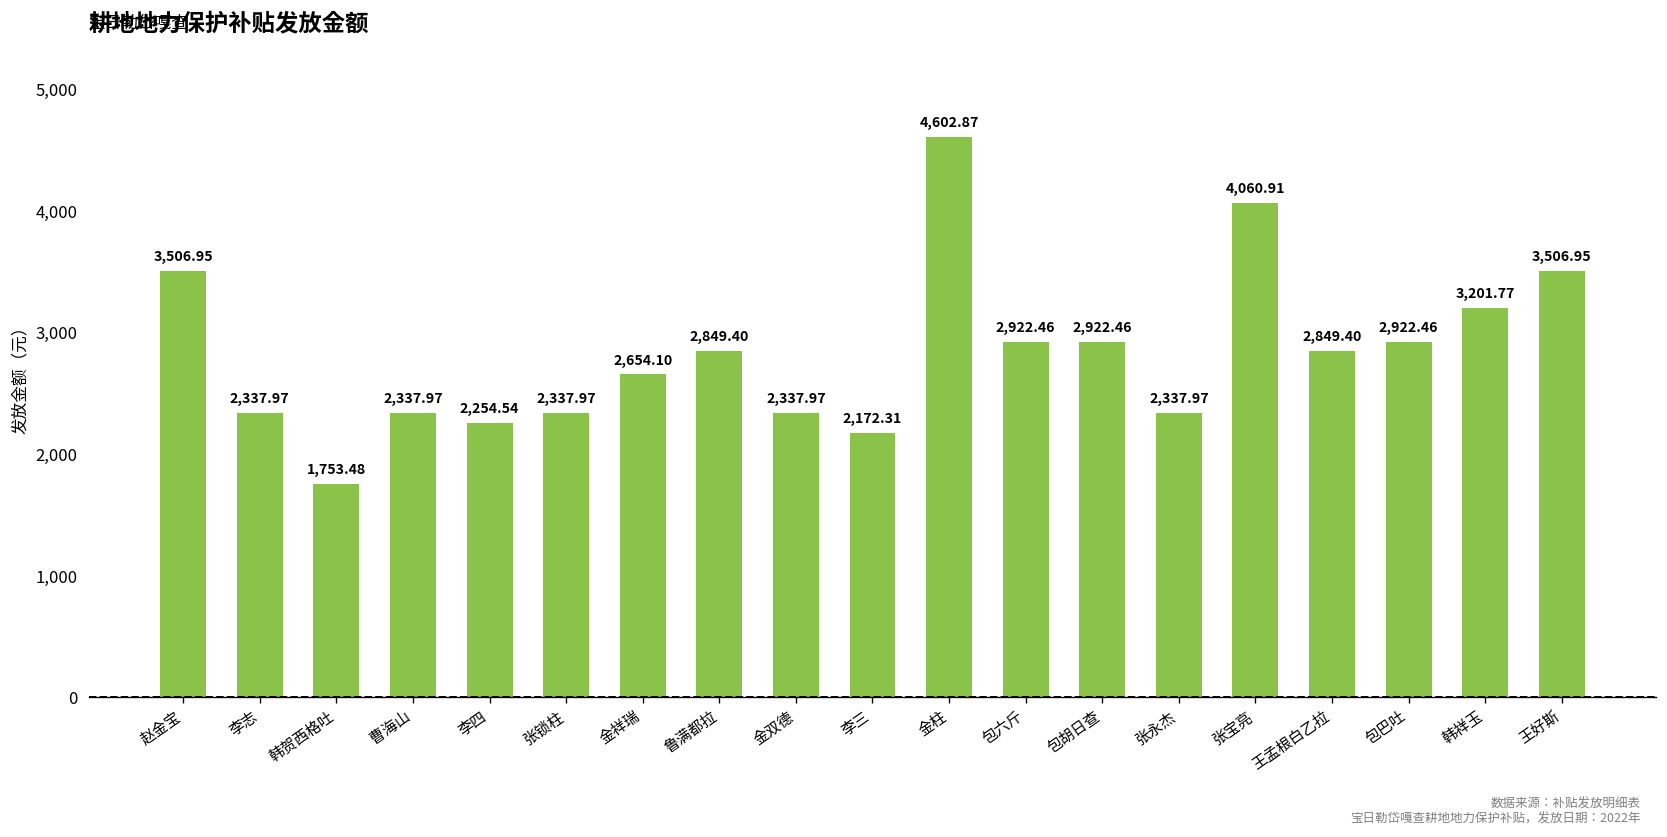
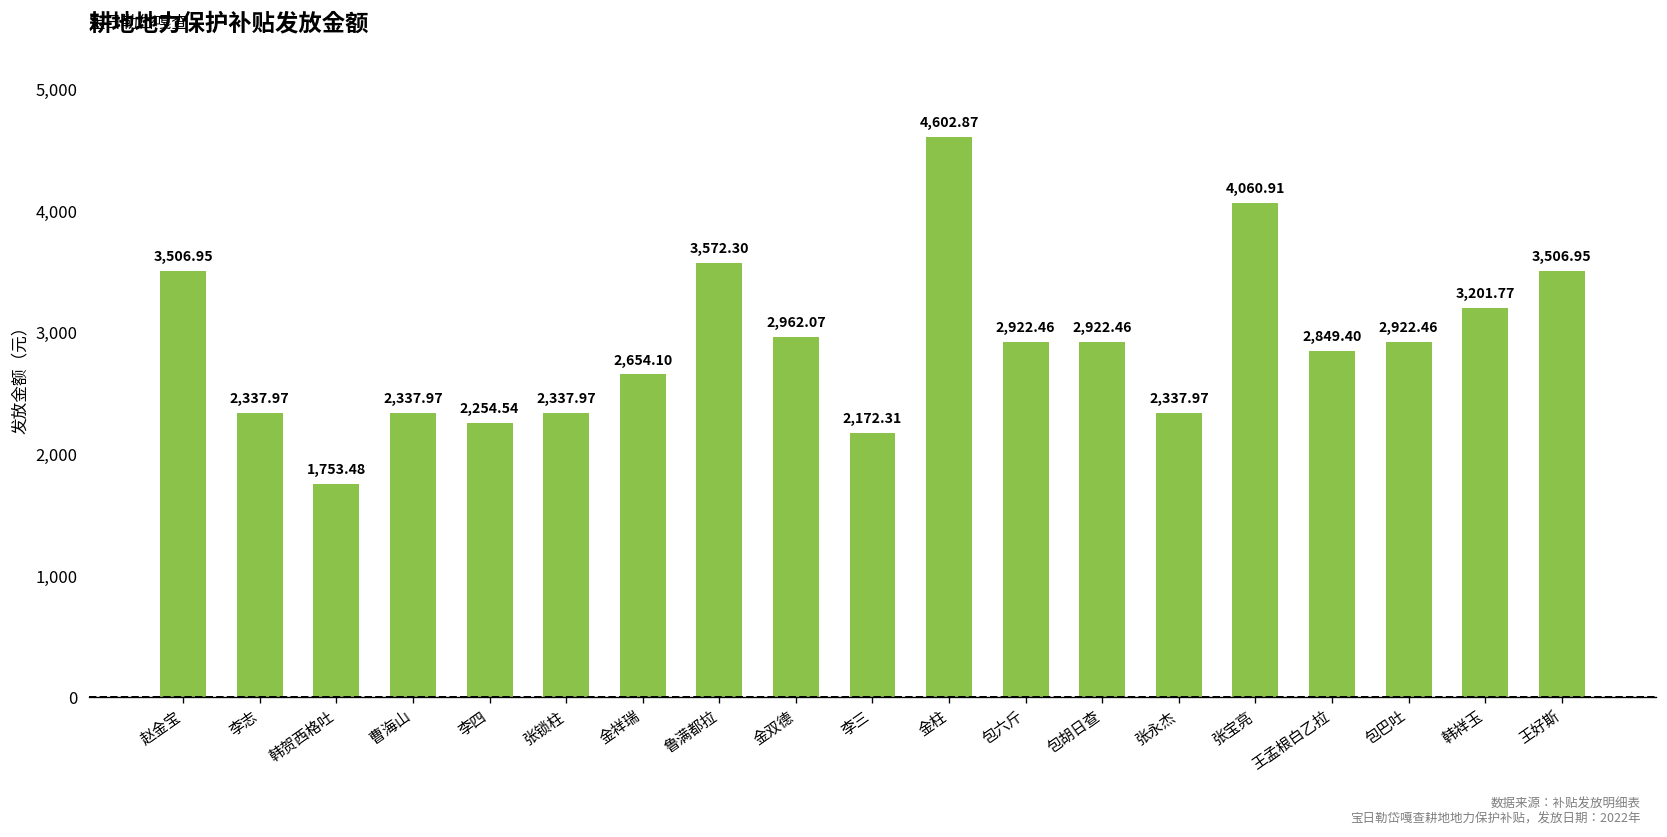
  {
    "赵金宝": "3,506.95",
    "李志": "2,337.97",
    "韩贺西格吐": "1,753.48",
    "曹海山": "2,337.97",
    "李四": "2,254.54",
    "张锁柱": "2,337.97",
    "金祥瑞": "2,654.10",
-   "鲁满都拉": "2,849.40",
-   "金双德": "2,337.97",
+   "鲁满都拉": "3,572.30",
+   "金双德": "2,962.07",
    "李三": "2,172.31",
    "金柱": "4,602.87",
    "包六斤": "2,922.46",
    "包胡日查": "2,922.46",
    "张永杰": "2,337.97",
    "张宝亮": "4,060.91",
    "王孟根白乙拉": "2,849.40",
    "包巴吐": "2,922.46",
    "韩祥玉": "3,201.77",
    "王好斯": "3,506.95"
  }
